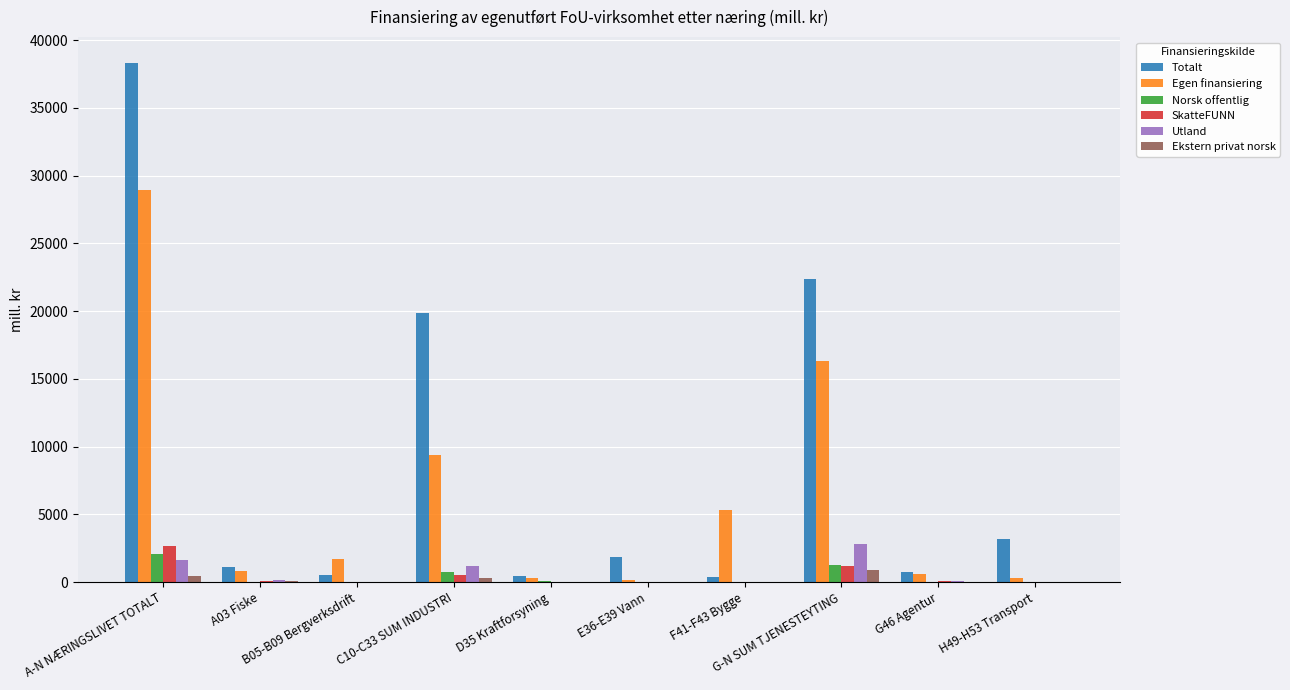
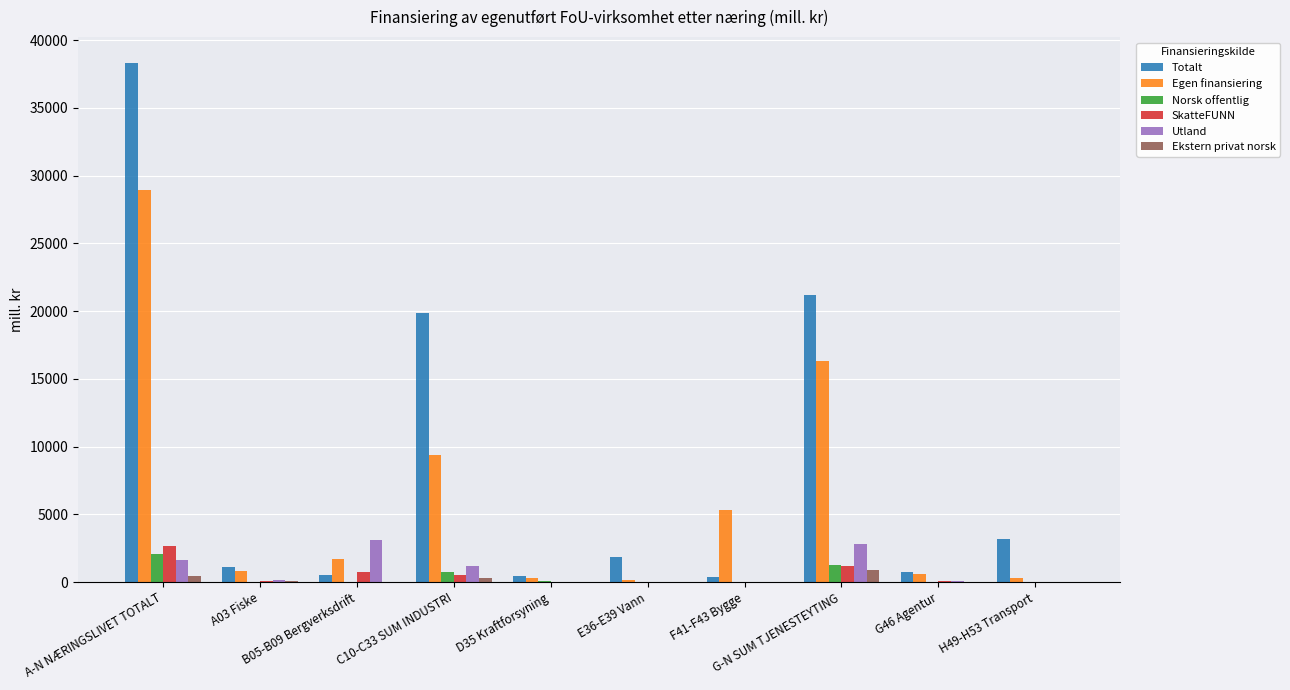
  {
    "Totalt": {
      "A-N NÆRINGSLIVET TOTALT": 38300,
      "A03 Fiske": 1100,
      "B05-B09 Bergverksdrift": 500,
      "C10-C33 SUM INDUSTRI": 19900,
      "D35 Kraftforsyning": 400,
      "E36-E39 Vann": 1900,
      "F41-F43 Bygge": 400,
-     "G-N SUM TJENESTEYTING": 22400,
+     "G-N SUM TJENESTEYTING": 21200,
      "G46 Agentur": 800,
      "H49-H53 Transport": 3100
    },
    "Egen finansiering": {
      "A-N NÆRINGSLIVET TOTALT": 28900,
      "A03 Fiske": 800,
      "B05-B09 Bergverksdrift": 1700,
      "C10-C33 SUM INDUSTRI": 9300,
      "D35 Kraftforsyning": 300,
      "F41-F43 Bygge": 5300,
      "G-N SUM TJENESTEYTING": 16300,
      "G46 Agentur": 600,
      "H49-H53 Transport": 300
    },
    "Norsk offentlig": {
      "A-N NÆRINGSLIVET TOTALT": 2100,
      "C10-C33 SUM INDUSTRI": 700,
      "G-N SUM TJENESTEYTING": 1200
    },
    "SkatteFUNN": {
      "A-N NÆRINGSLIVET TOTALT": 2700,
-     "B05-B09 Bergverksdrift": 0,
+     "B05-B09 Bergverksdrift": 800,
      "C10-C33 SUM INDUSTRI": 500,
      "G-N SUM TJENESTEYTING": 1200
    },
    "Utland": {
      "A-N NÆRINGSLIVET TOTALT": 1600,
-     "B05-B09 Bergverksdrift": 0,
+     "B05-B09 Bergverksdrift": 3100,
      "C10-C33 SUM INDUSTRI": 1200,
      "F41-F43 Bygge": 0,
      "G-N SUM TJENESTEYTING": 2800
    },
    "Ekstern privat norsk": {
      "A-N NÆRINGSLIVET TOTALT": 400,
      "C10-C33 SUM INDUSTRI": 300,
      "F41-F43 Bygge": 0,
      "G-N SUM TJENESTEYTING": 900
    }
  }
